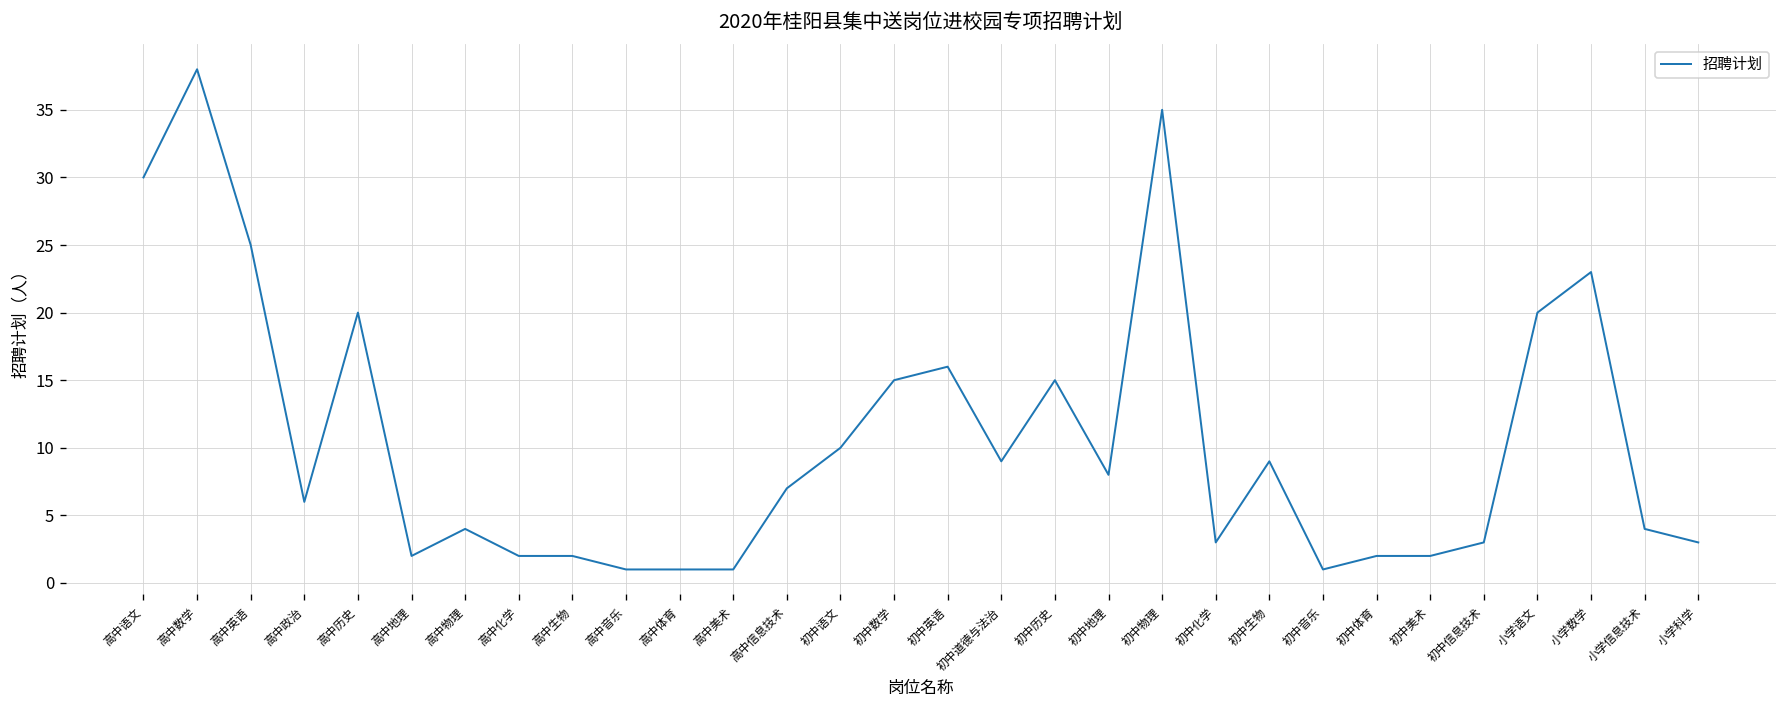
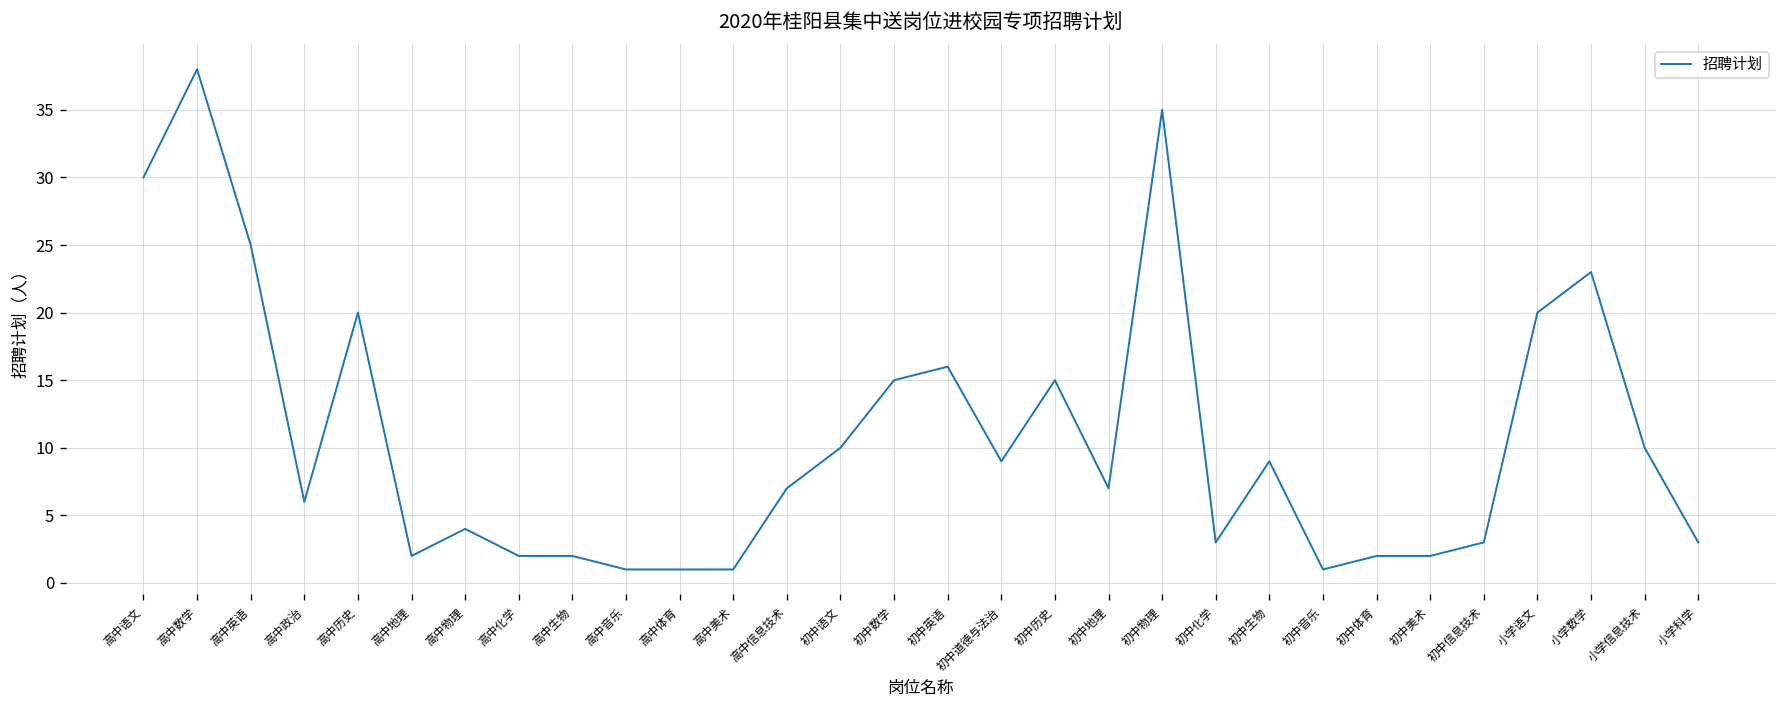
  {
    "高中语文": 30,
    "高中数学": 38,
    "高中英语": 25,
    "高中政治": 6,
    "高中历史": 20,
    "高中地理": 2,
    "高中物理": 4,
    "高中化学": 2,
    "高中生物": 2,
    "高中音乐": 1,
    "高中体育": 1,
    "高中美术": 1,
    "高中信息技术": 7,
    "初中语文": 10,
    "初中数学": 15,
    "初中英语": 16,
    "初中道德与法治": 9,
    "初中历史": 15,
-   "初中地理": 8,
+   "初中地理": 7,
    "初中物理": 35,
    "初中化学": 3,
    "初中生物": 9,
    "初中音乐": 1,
    "初中体育": 2,
    "初中美术": 2,
    "初中信息技术": 3,
    "小学语文": 20,
    "小学数学": 23,
-   "小学信息技术": 4,
+   "小学信息技术": 10,
    "小学科学": 3
  }
